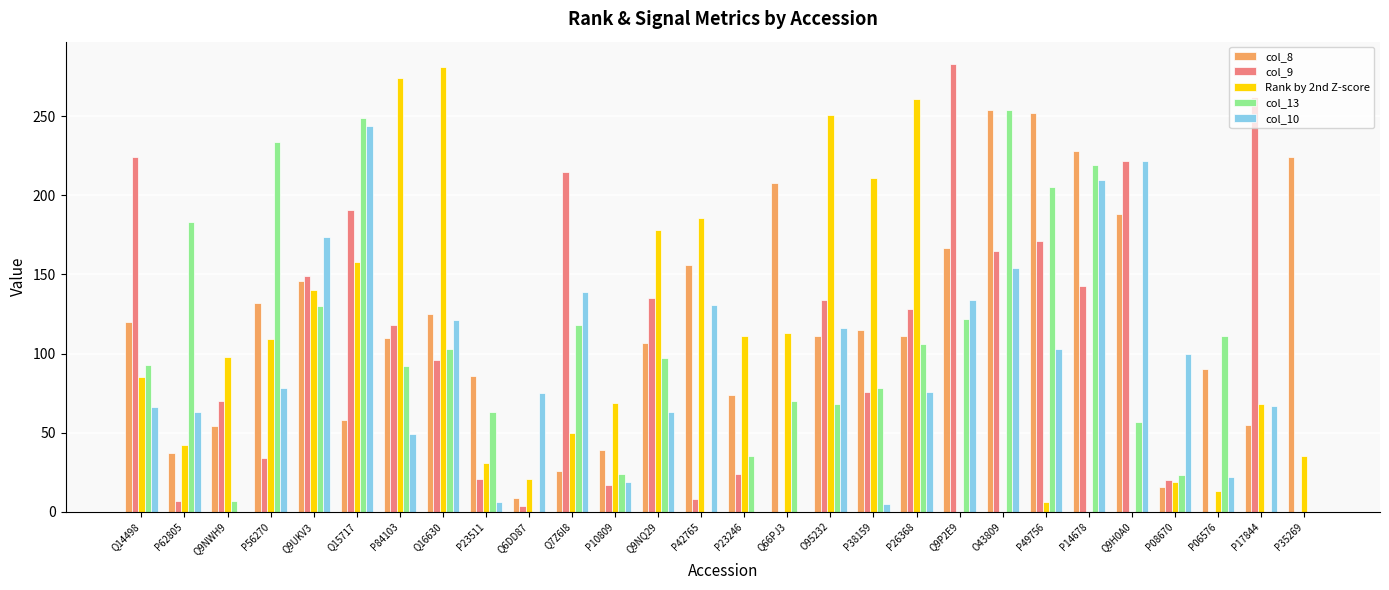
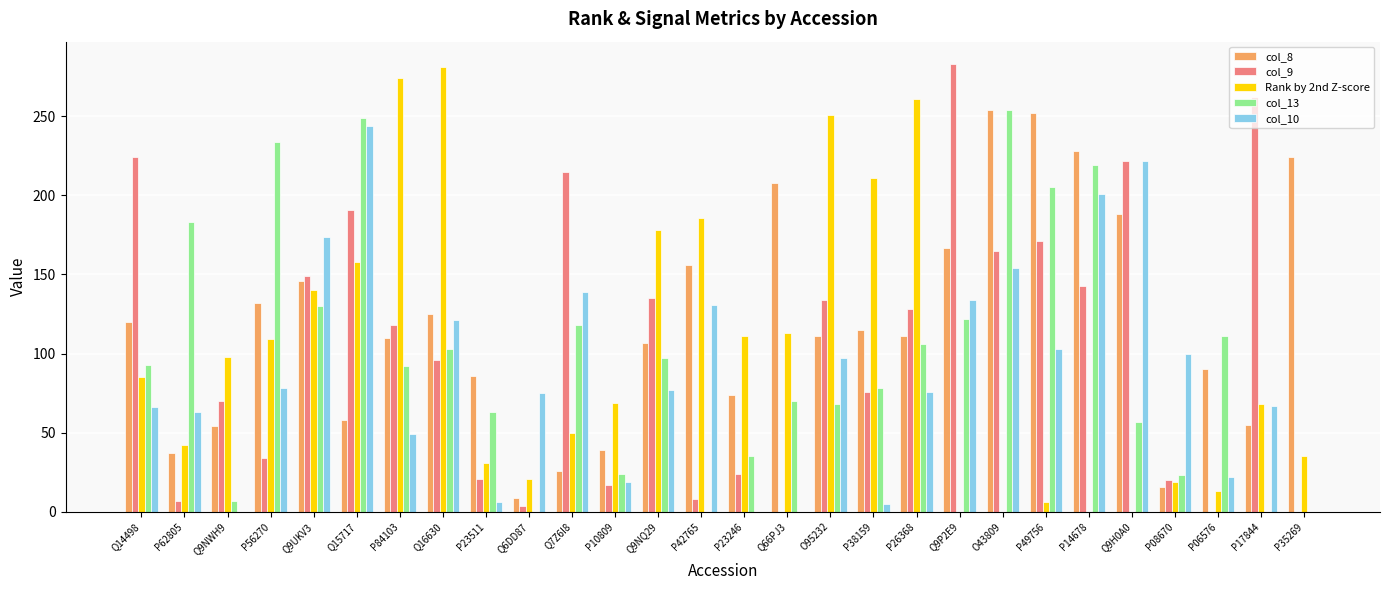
  {
    "Rank by 2nd Z-score": {
      "Q14498": 85,
      "P62805": 42,
      "Q9NWH9": 98,
      "P56270": 109,
      "Q9UKV3": 140,
      "Q15717": 158,
      "P84103": 274,
      "Q16630": 281,
      "P23511": 31,
      "Q6DD87": 21,
      "Q7Z6I8": 50,
      "P10809": 69,
      "Q9NQ29": 178,
      "P42765": 186,
      "P23246": 111,
      "Q66PJ3": 113,
      "O95232": 251,
      "P38159": 211,
      "P26368": 261,
      "Q9P2E9": 0,
      "O43809": 0,
      "P49756": 6,
      "P14678": 0,
      "Q9H0A0": 0,
      "P08670": 19,
      "P06576": 13,
      "P17844": 68,
      "P35269": 35
    },
    "col_13": {
      "Q14498": 93,
      "P62805": 183,
      "Q9NWH9": 7,
      "P56270": 234,
      "Q9UKV3": 130,
      "Q15717": 249,
      "P84103": 92,
      "Q16630": 103,
      "P23511": 63,
      "Q6DD87": 0,
      "Q7Z6I8": 118,
      "P10809": 24,
      "Q9NQ29": 97,
      "P42765": 0,
      "P23246": 35,
      "Q66PJ3": 70,
      "O95232": 68,
      "P38159": 78,
      "P26368": 106,
      "Q9P2E9": 122,
      "O43809": 254,
      "P49756": 205,
      "P14678": 219,
      "Q9H0A0": 57,
      "P08670": 23,
      "P06576": 111,
      "P17844": 0,
      "P35269": 0
    },
    "col_10": {
      "Q14498": 66,
      "P62805": 63,
      "Q9NWH9": 0,
      "P56270": 78,
      "Q9UKV3": 174,
      "Q15717": 244,
      "P84103": 49,
      "Q16630": 121,
      "P23511": 6,
      "Q6DD87": 75,
      "Q7Z6I8": 139,
      "P10809": 19,
-     "Q9NQ29": 63,
+     "Q9NQ29": 77,
      "P42765": 131,
      "P23246": 0,
      "Q66PJ3": 0,
-     "O95232": 116,
+     "O95232": 97,
      "P38159": 5,
      "P26368": 76,
      "Q9P2E9": 134,
      "O43809": 154,
      "P49756": 103,
-     "P14678": 210,
+     "P14678": 201,
      "Q9H0A0": 222,
      "P08670": 100,
      "P06576": 22,
      "P17844": 67,
      "P35269": 0
    }
  }
